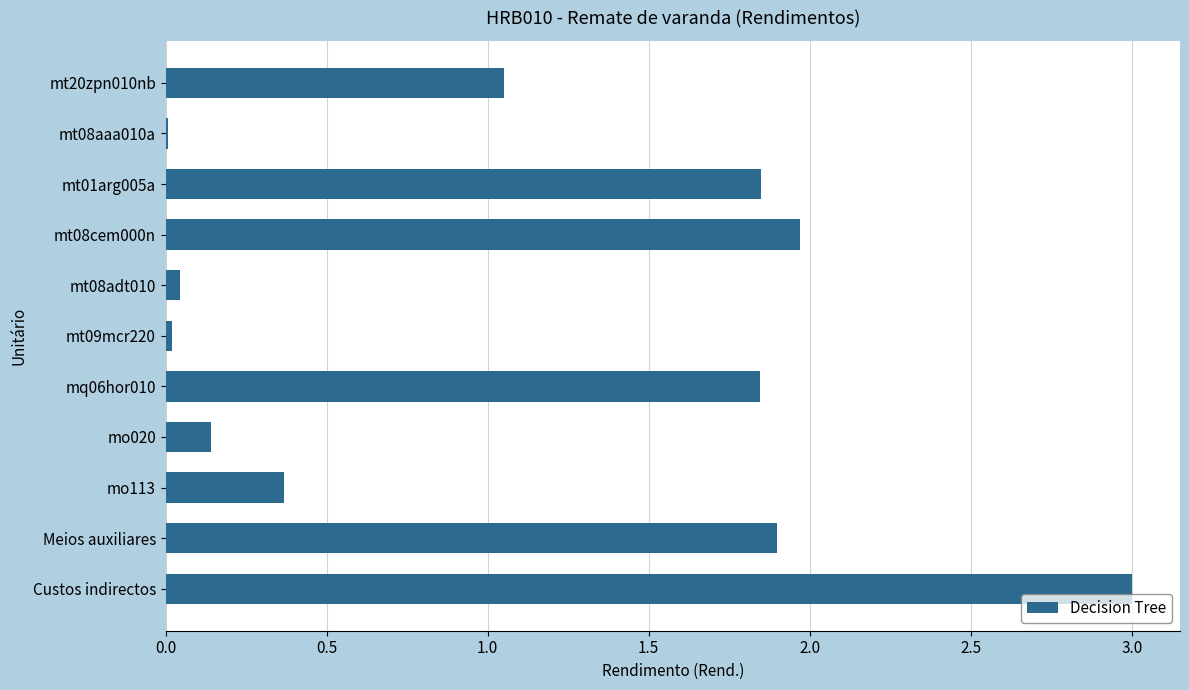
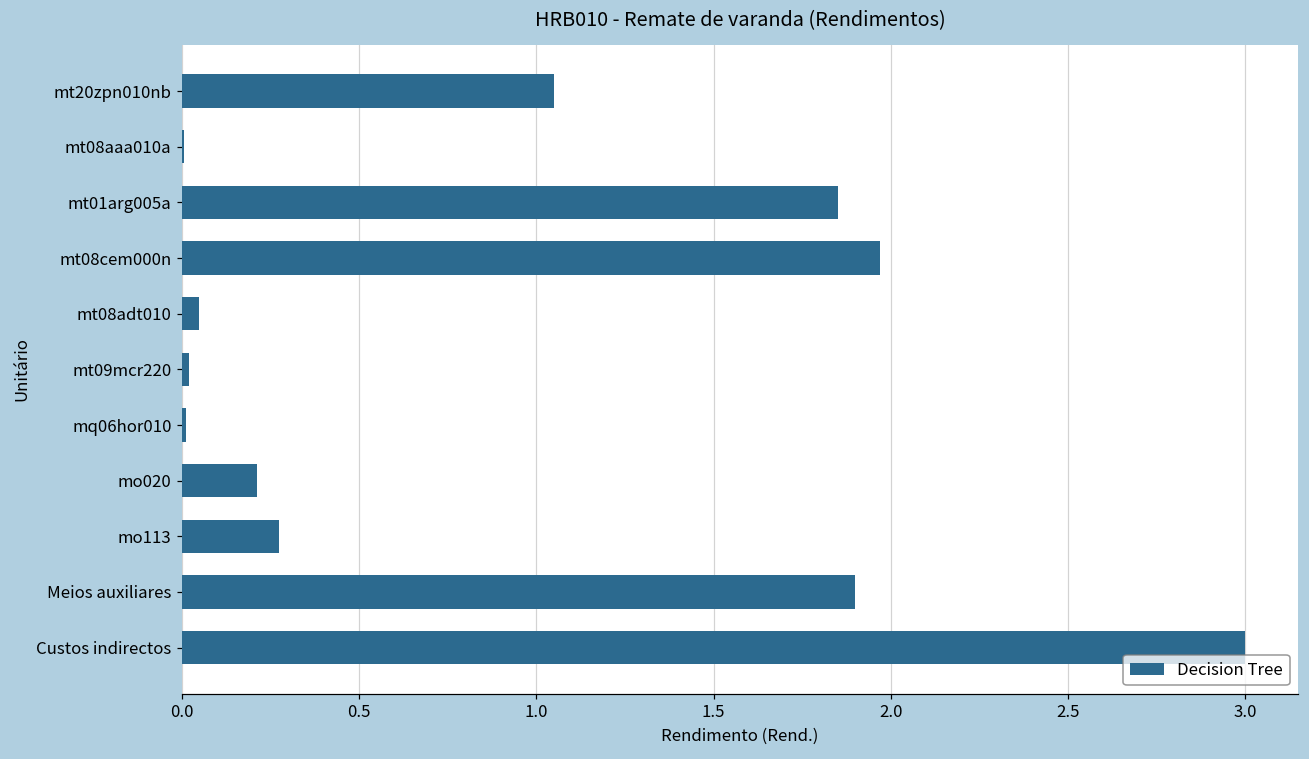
  {
    "mt20zpn010nb": 1.05,
    "mt01arg005a": 1.85,
    "mt08cem000n": 1.97,
    "mt08adt010": 0.05,
    "mt09mcr220": 0.02,
-   "mq06hor010": 1.85,
-   "mo020": 0.14,
-   "mo113": 0.37,
+   "mq06hor010": 0.01,
+   "mo020": 0.21,
+   "mo113": 0.27,
    "Meios auxiliares": 1.90,
    "Custos indirectos": 3.00
  }
